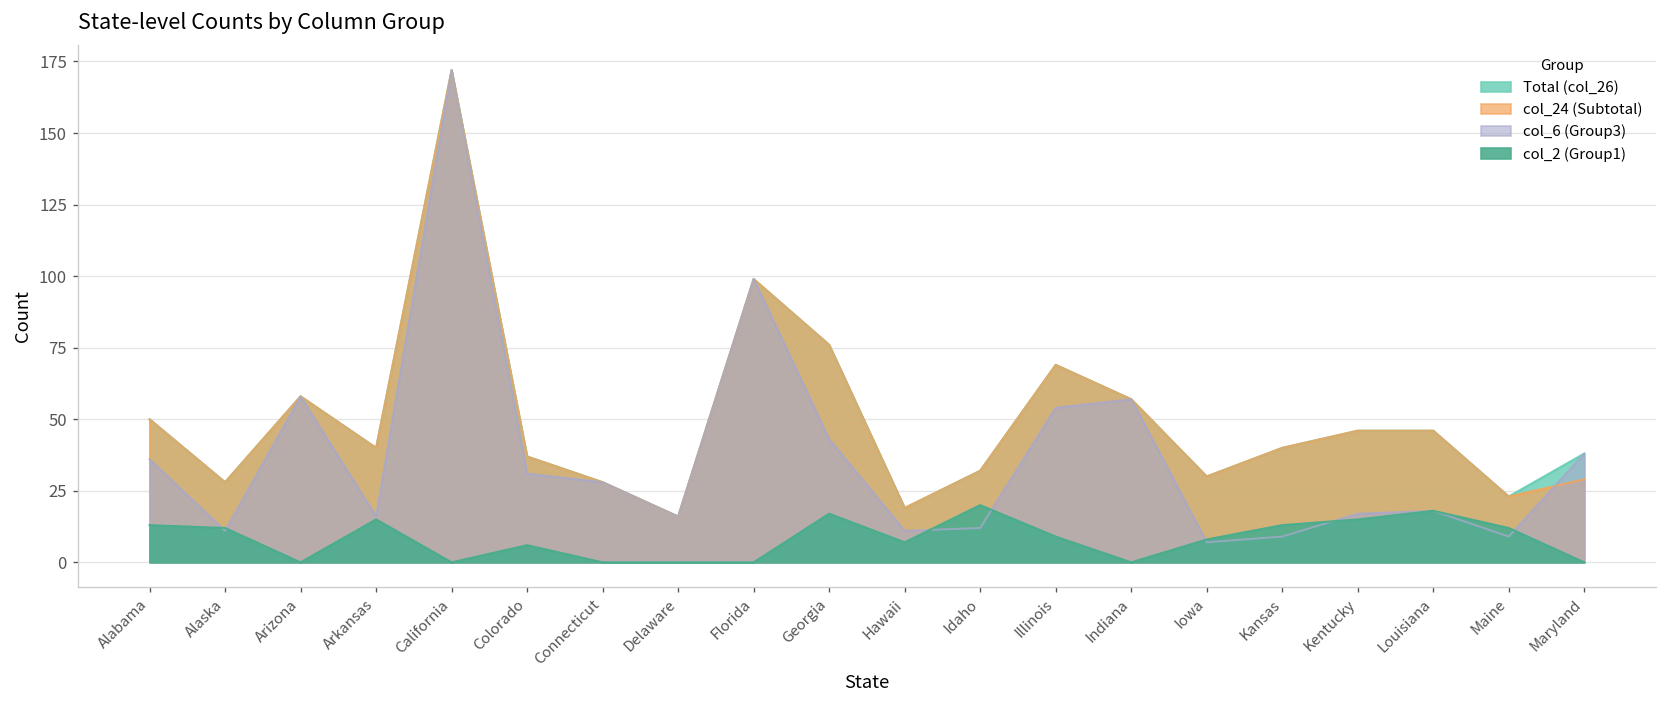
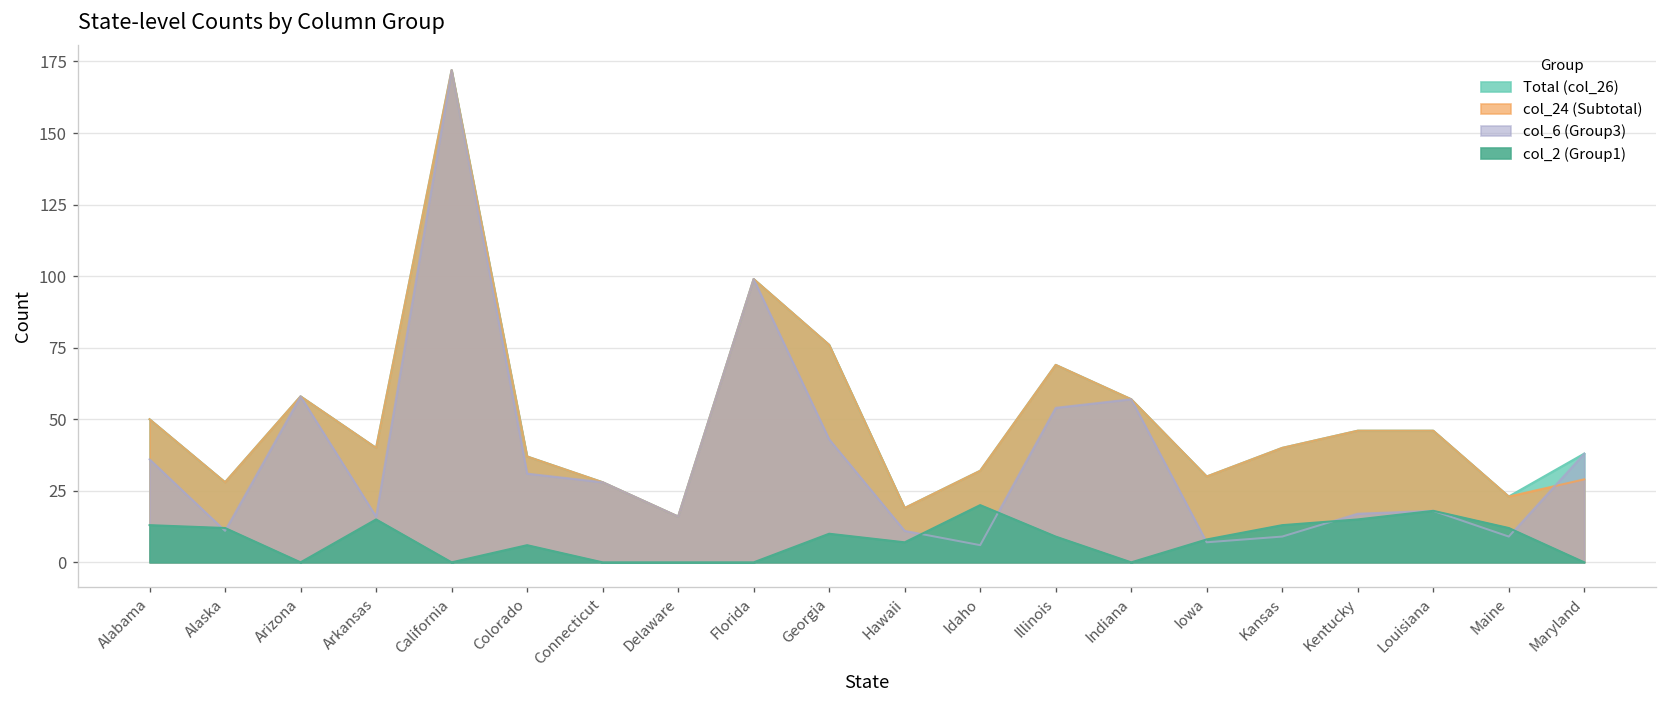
  {
    "col_24 (Subtotal)": {
      "Maryland": 29
    },
    "col_6 (Group3)": {
      "Alabama": 36,
      "Colorado": 31,
      "Georgia": 43,
      "Hawaii": 11,
-     "Idaho": 12,
+     "Idaho": 6,
      "Illinois": 54,
      "Kansas": 9,
      "Kentucky": 17,
      "Maine": 9
    },
    "col_2 (Group1)": {
      "Alabama": 13,
      "Arizona": 0,
      "California": 0,
      "Colorado": 6,
      "Connecticut": 0,
      "Delaware": 0,
      "Florida": 0,
-     "Georgia": 17,
+     "Georgia": 10,
      "Hawaii": 7,
      "Idaho": 20,
      "Illinois": 9,
      "Indiana": 0,
      "Kansas": 13,
      "Kentucky": 15,
      "Maine": 12,
      "Maryland": 0
    }
  }
